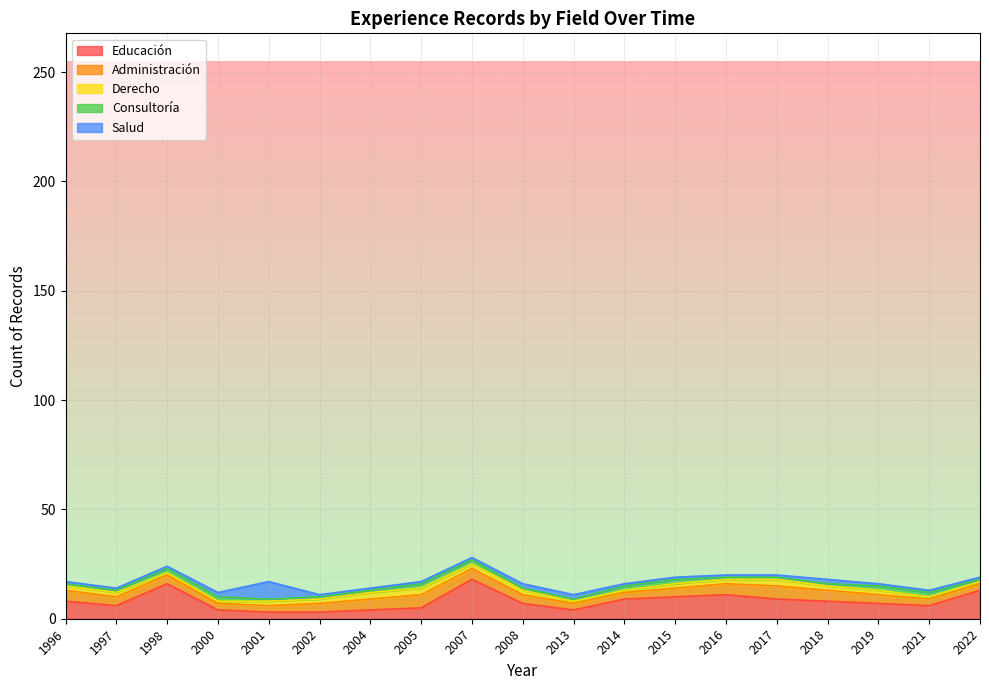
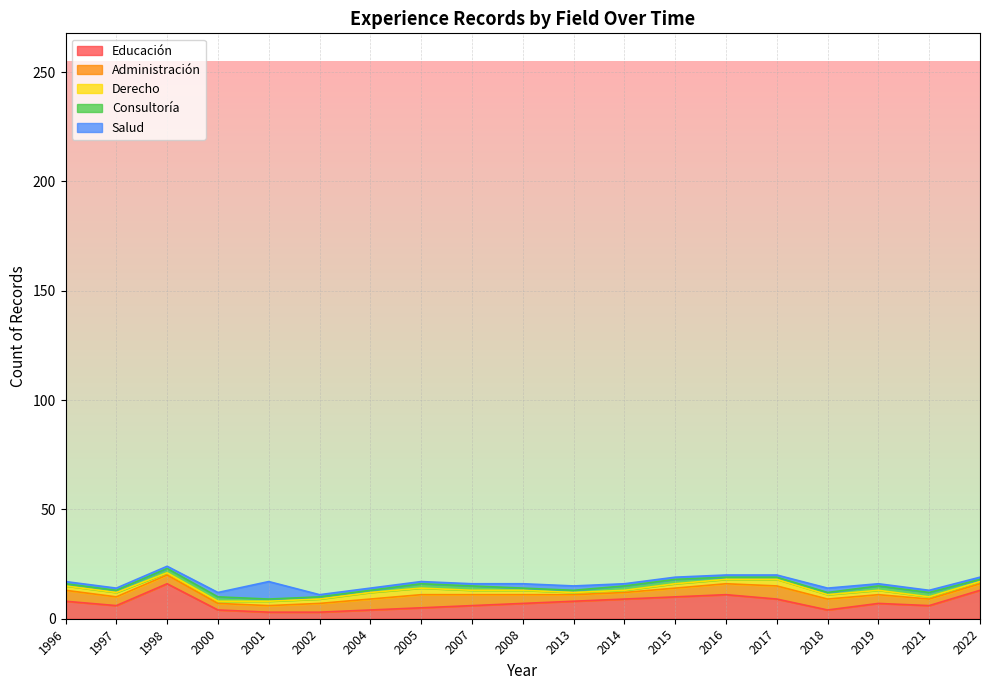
  {
    "Educación": {
      "1996": 8,
      "1997": 6,
      "1998": 16,
      "2000": 4,
      "2001": 3,
      "2002": 3,
      "2004": 4,
      "2005": 5,
-     "2007": 18,
+     "2007": 6,
      "2008": 7,
-     "2013": 4,
+     "2013": 8,
      "2014": 9,
      "2015": 10,
      "2016": 11,
      "2017": 9,
-     "2018": 8,
+     "2018": 4,
      "2019": 7,
      "2021": 6,
      "2022": 13
    },
    "Administración": {
      "1996": 5,
      "1997": 4,
      "2001": 3,
      "2002": 4,
      "2004": 5,
      "2005": 6,
      "2007": 5,
      "2008": 4,
      "2015": 4,
      "2016": 5,
      "2017": 6,
      "2018": 5,
      "2019": 4
    },
    "Derecho": {
      "2005": 3,
      "2007": 2,
      "2015": 2,
      "2019": 2
    },
    "Consultoría": {
      "2000": 2
    },
    "Salud": {
      "2000": 2,
      "2001": 8,
      "2008": 2,
      "2013": 2,
      "2018": 2
    }
  }
